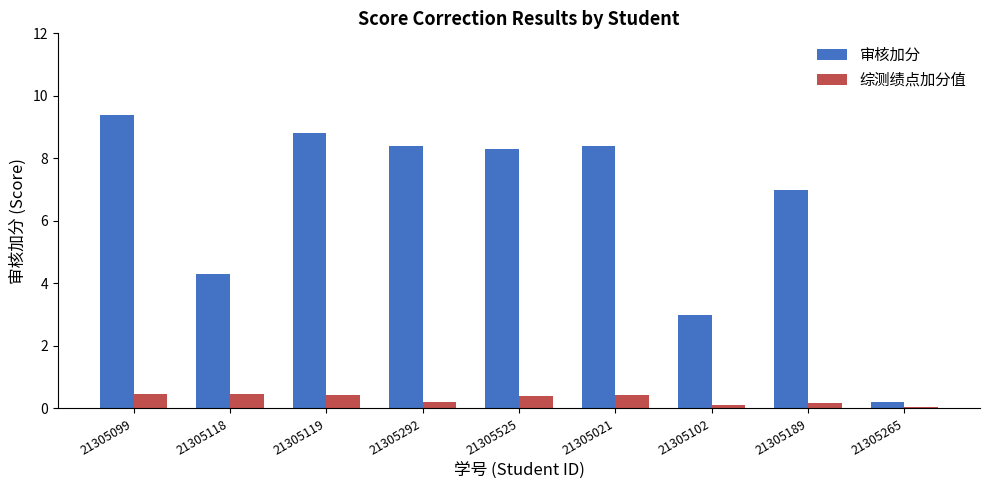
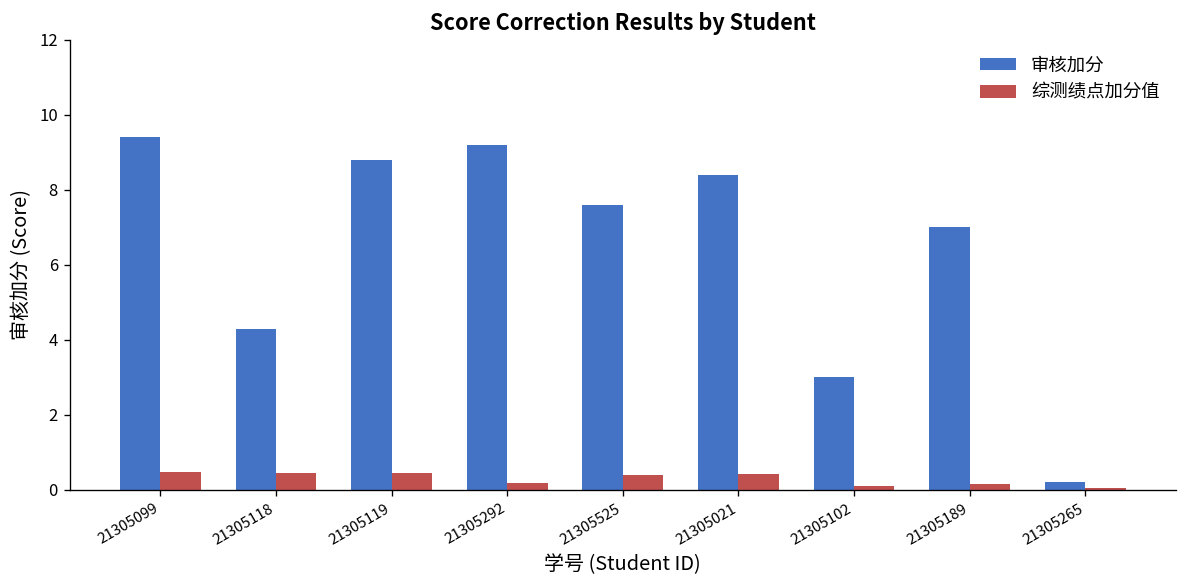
  {
    "审核加分": {
      "21305099": 9.4,
      "21305118": 4.3,
      "21305119": 8.8,
-     "21305292": 8.4,
-     "21305525": 8.3,
+     "21305292": 9.2,
+     "21305525": 7.6,
      "21305021": 8.4,
      "21305102": 3.0,
      "21305189": 7.0,
      "21305265": 0.2
    },
    "综测绩点加分值": {
      "21305099": 0.5,
      "21305118": 0.5,
      "21305119": 0.4,
      "21305292": 0.2,
      "21305525": 0.4,
      "21305021": 0.4,
      "21305102": 0.1,
      "21305189": 0.2
    }
  }
